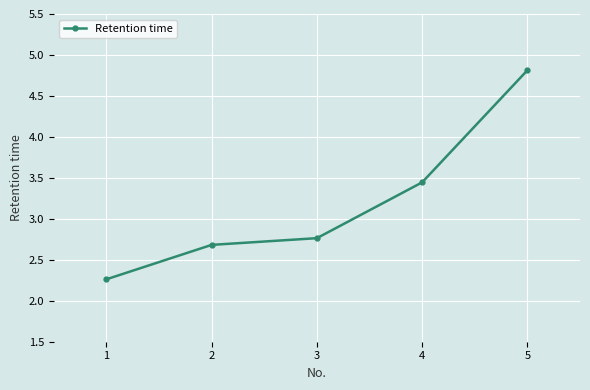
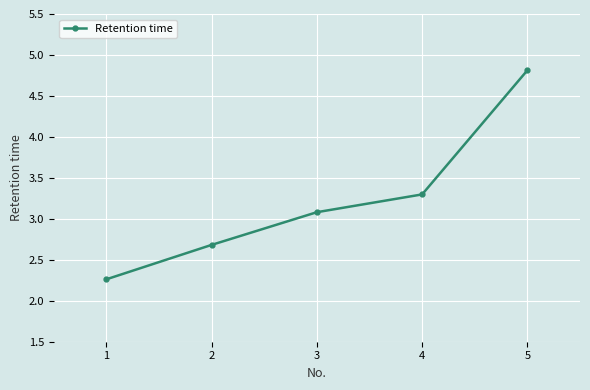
  {
    "1": 2.3,
    "2": 2.7,
-   "3": 2.8,
-   "4": 3.4,
+   "3": 3.1,
+   "4": 3.3,
    "5": 4.8
  }
